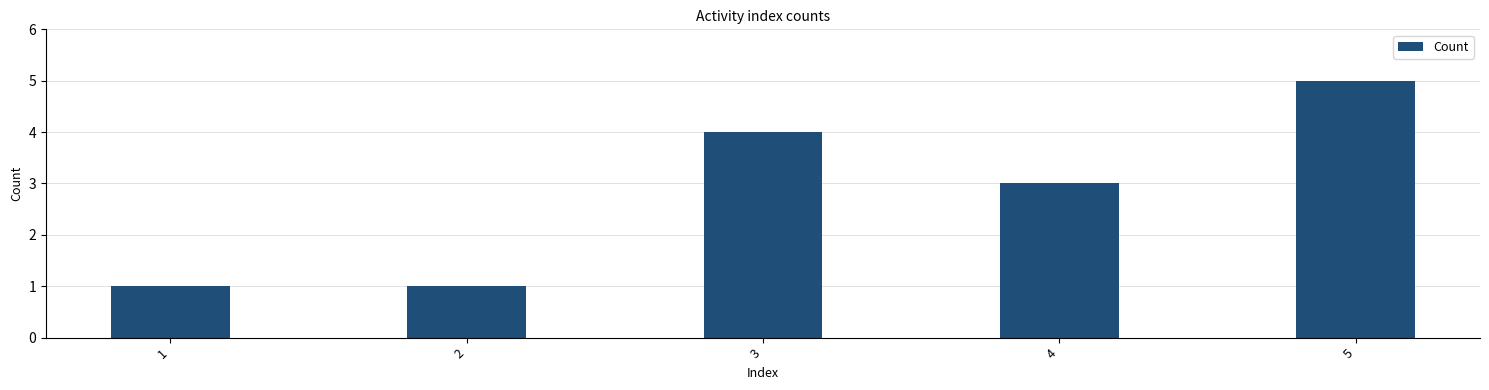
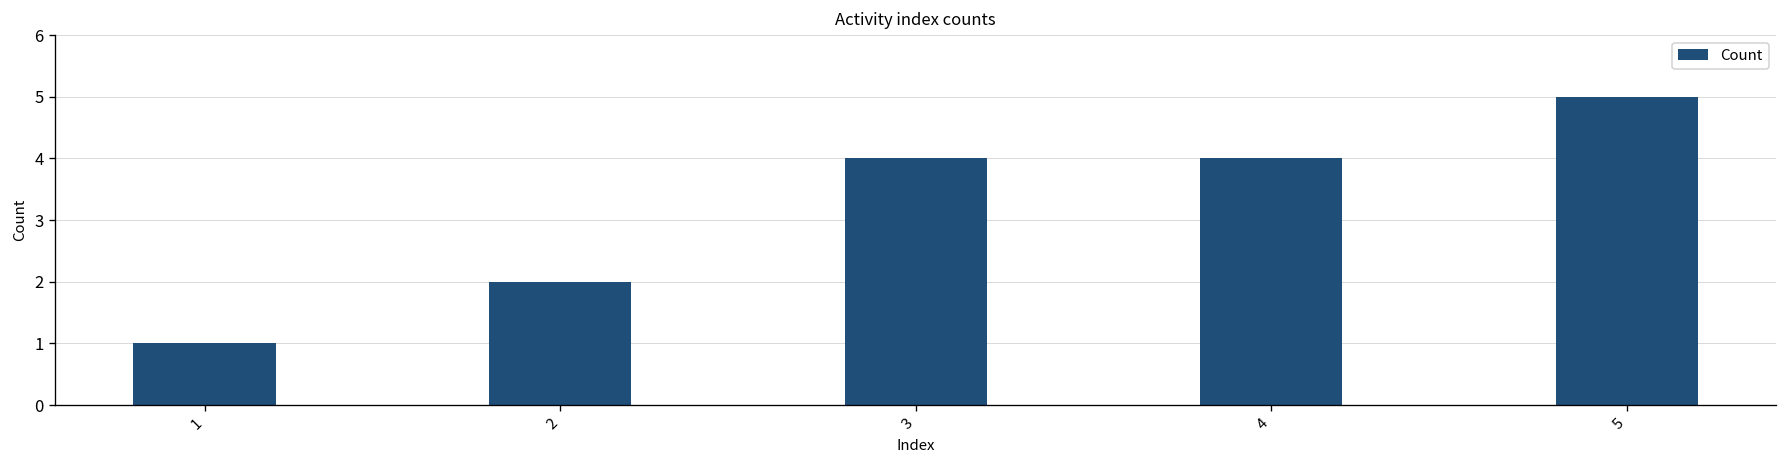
  {
    "1": 1,
-   "2": 1,
+   "2": 2,
    "3": 4,
-   "4": 3,
+   "4": 4,
    "5": 5
  }
